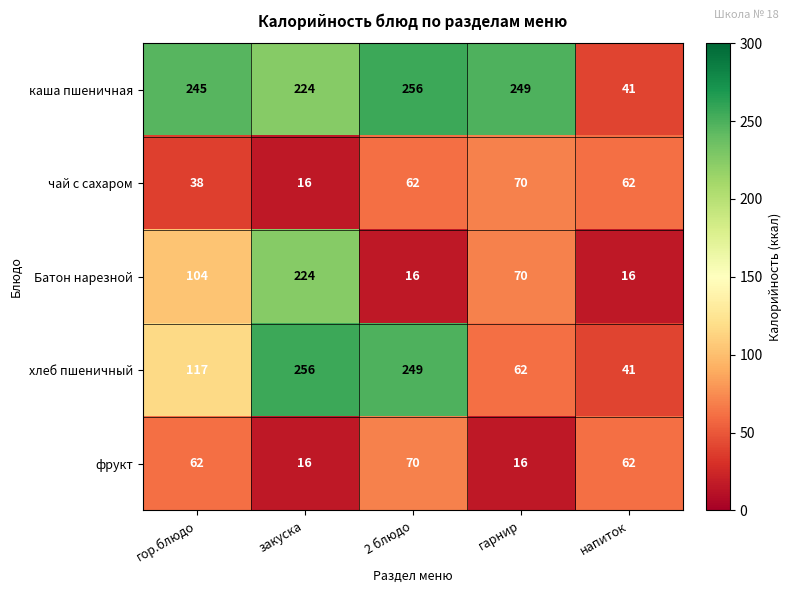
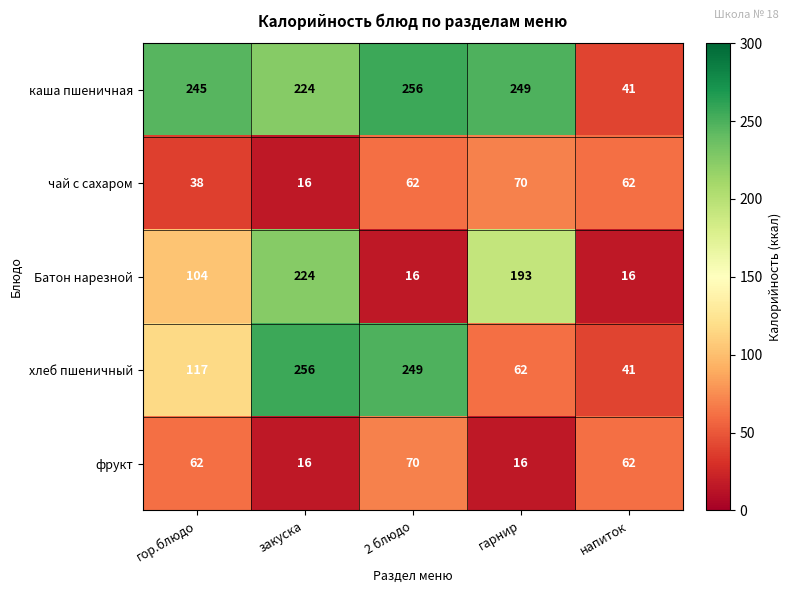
  {
    "каша пшеничная": {
      "гор.блюдо": 245,
      "закуска": 224,
      "2 блюдо": 256,
      "гарнир": 249,
      "напиток": 41
    },
    "чай с сахаром": {
      "гор.блюдо": 38,
      "закуска": 16,
      "2 блюдо": 62,
      "гарнир": 70,
      "напиток": 62
    },
    "Батон нарезной": {
      "гор.блюдо": 104,
      "закуска": 224,
      "2 блюдо": 16,
-     "гарнир": 70,
+     "гарнир": 193,
      "напиток": 16
    },
    "хлеб пшеничный": {
      "гор.блюдо": 117,
      "закуска": 256,
      "2 блюдо": 249,
      "гарнир": 62,
      "напиток": 41
    },
    "фрукт": {
      "гор.блюдо": 62,
      "закуска": 16,
      "2 блюдо": 70,
      "гарнир": 16,
      "напиток": 62
    }
  }
